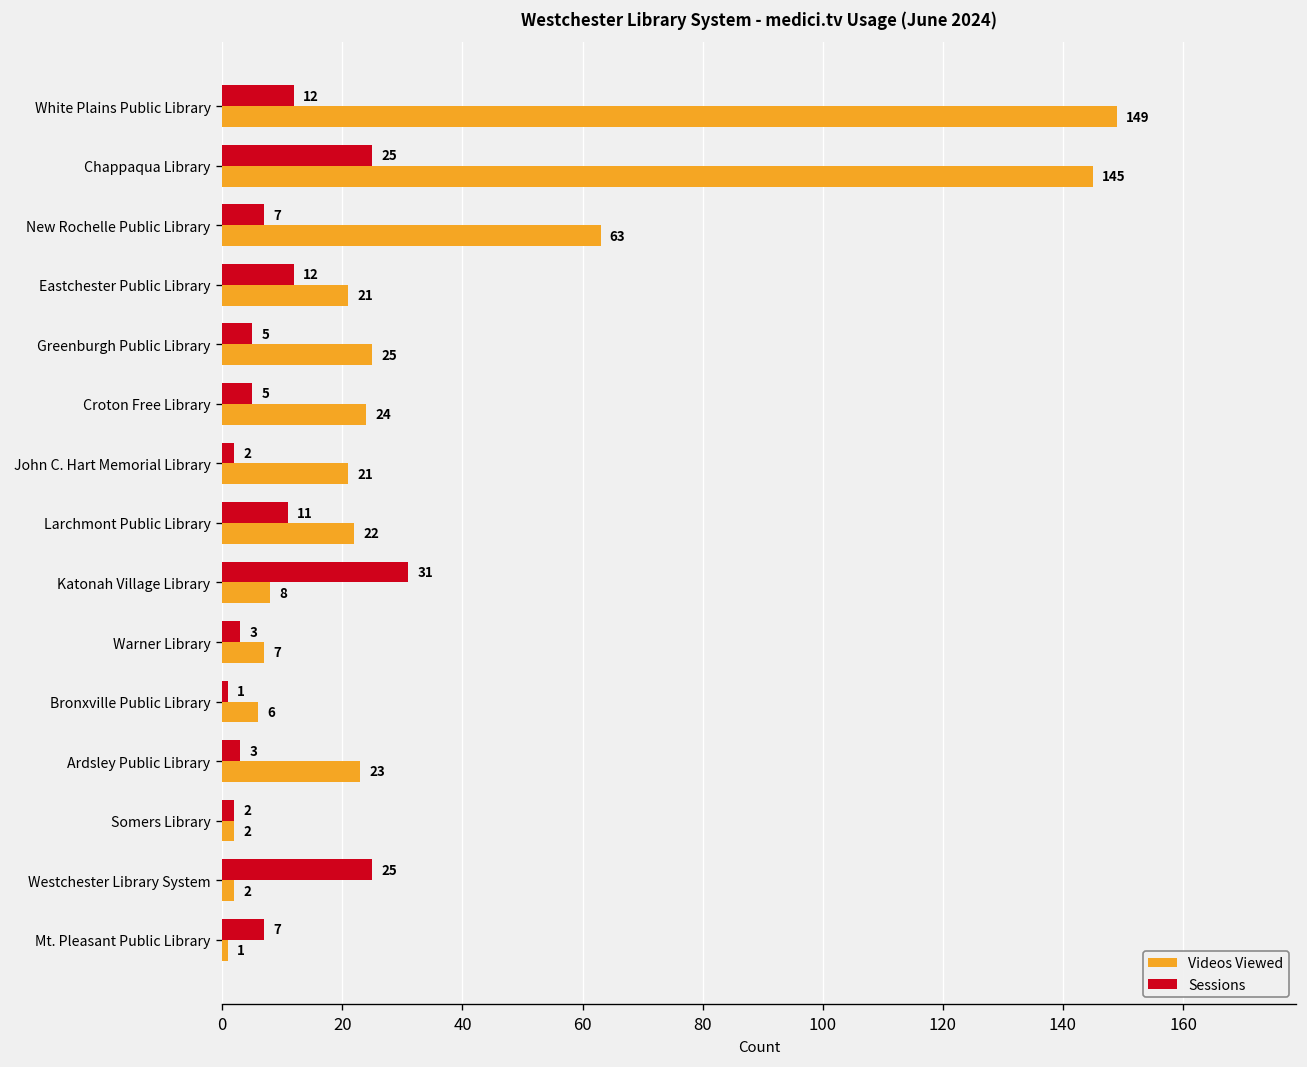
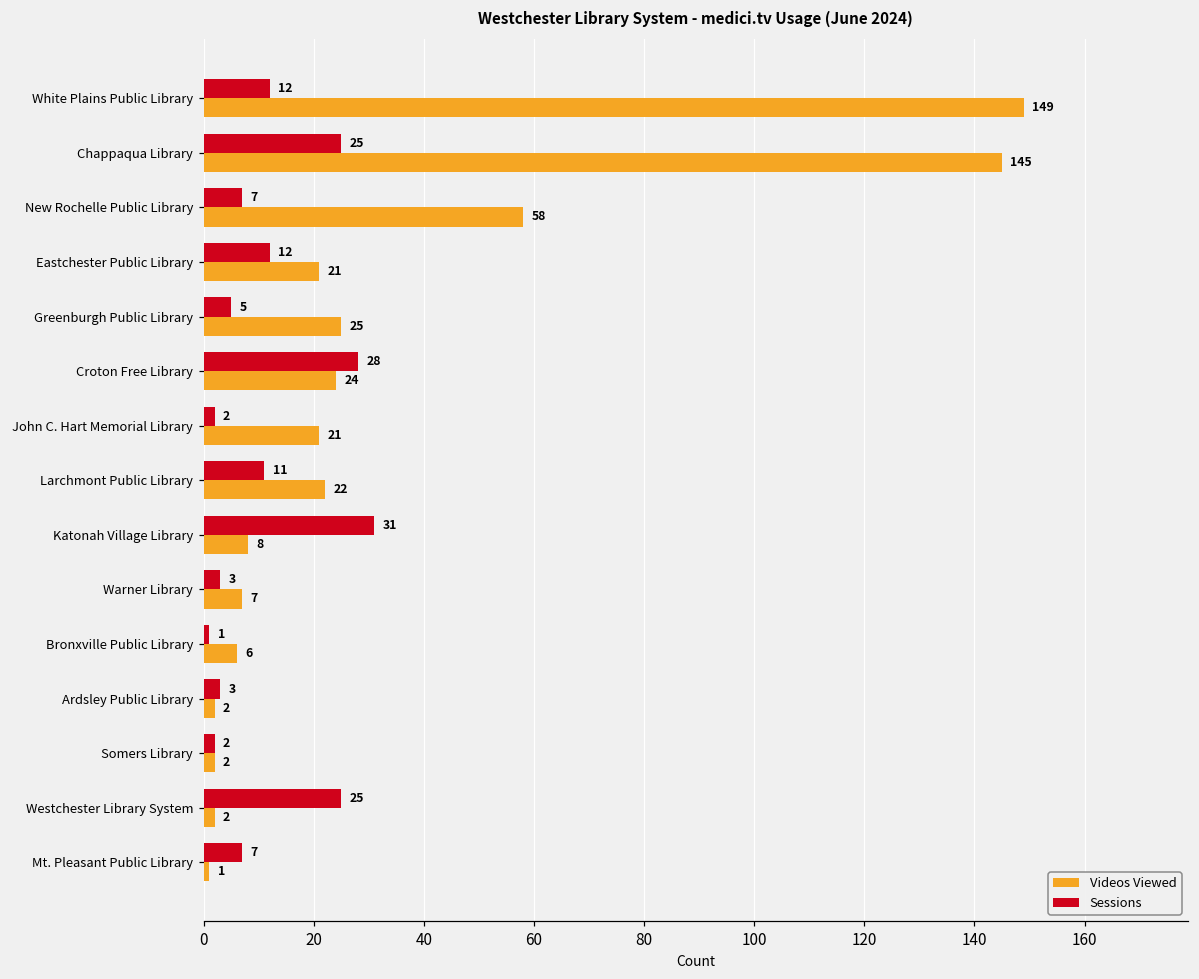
  {
    "Videos Viewed": {
      "White Plains Public Library": 149,
      "Chappaqua Library": 145,
-     "New Rochelle Public Library": 63,
+     "New Rochelle Public Library": 58,
      "Eastchester Public Library": 21,
      "Greenburgh Public Library": 25,
      "Croton Free Library": 24,
      "John C. Hart Memorial Library": 21,
      "Larchmont Public Library": 22,
      "Katonah Village Library": 8,
      "Warner Library": 7,
      "Bronxville Public Library": 6,
-     "Ardsley Public Library": 23,
+     "Ardsley Public Library": 2,
      "Somers Library": 2,
      "Westchester Library System": 2,
      "Mt. Pleasant Public Library": 1
    },
    "Sessions": {
      "White Plains Public Library": 12,
      "Chappaqua Library": 25,
      "New Rochelle Public Library": 7,
      "Eastchester Public Library": 12,
      "Greenburgh Public Library": 5,
-     "Croton Free Library": 5,
+     "Croton Free Library": 28,
      "John C. Hart Memorial Library": 2,
      "Larchmont Public Library": 11,
      "Katonah Village Library": 31,
      "Warner Library": 3,
      "Bronxville Public Library": 1,
      "Ardsley Public Library": 3,
      "Somers Library": 2,
      "Westchester Library System": 25,
      "Mt. Pleasant Public Library": 7
    }
  }
